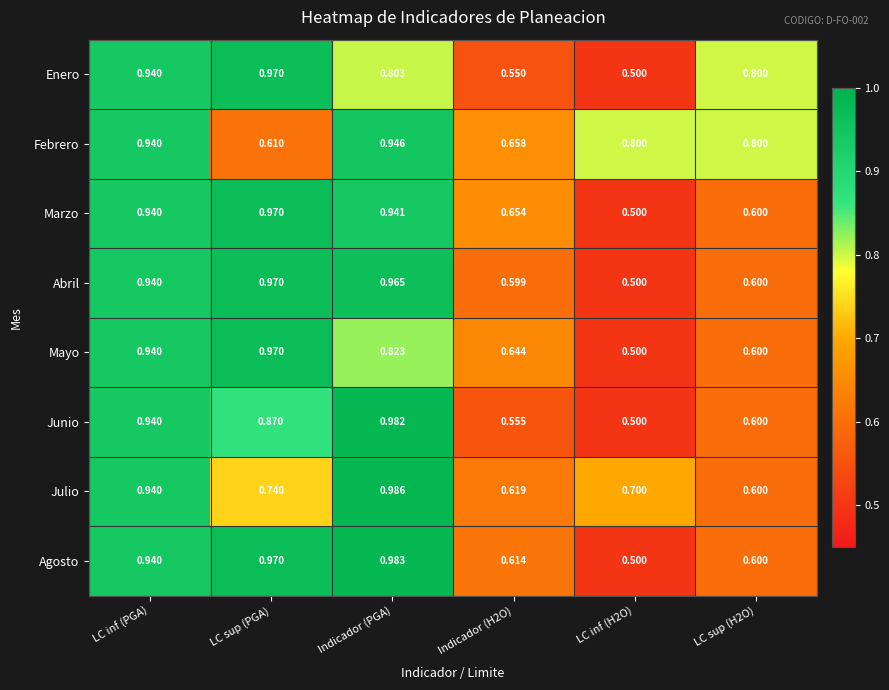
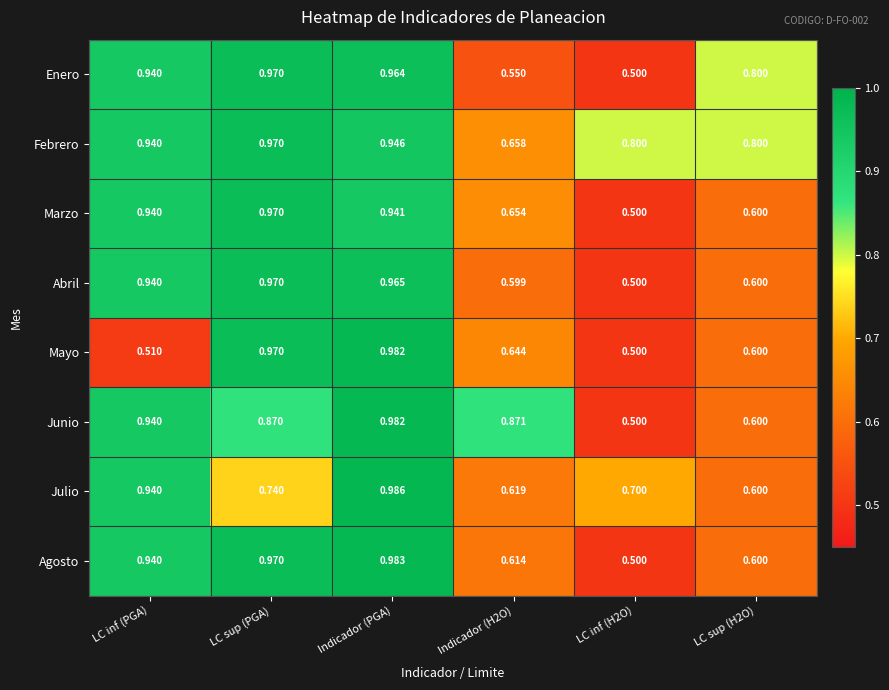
  {
    "Enero": {
      "LC inf (PGA)": 0.940,
      "LC sup (PGA)": 0.970,
-     "Indicador (PGA)": 0.803,
+     "Indicador (PGA)": 0.964,
      "Indicador (H2O)": 0.550,
      "LC inf (H2O)": 0.500,
      "LC sup (H2O)": 0.800
    },
    "Febrero": {
      "LC inf (PGA)": 0.940,
-     "LC sup (PGA)": 0.610,
+     "LC sup (PGA)": 0.970,
      "Indicador (PGA)": 0.946,
      "Indicador (H2O)": 0.658,
      "LC inf (H2O)": 0.800,
      "LC sup (H2O)": 0.800
    },
    "Marzo": {
      "LC inf (PGA)": 0.940,
      "LC sup (PGA)": 0.970,
      "Indicador (PGA)": 0.941,
      "Indicador (H2O)": 0.654,
      "LC inf (H2O)": 0.500,
      "LC sup (H2O)": 0.600
    },
    "Abril": {
      "LC inf (PGA)": 0.940,
      "LC sup (PGA)": 0.970,
      "Indicador (PGA)": 0.965,
      "Indicador (H2O)": 0.599,
      "LC inf (H2O)": 0.500,
      "LC sup (H2O)": 0.600
    },
    "Mayo": {
-     "LC inf (PGA)": 0.940,
+     "LC inf (PGA)": 0.510,
      "LC sup (PGA)": 0.970,
-     "Indicador (PGA)": 0.823,
+     "Indicador (PGA)": 0.982,
      "Indicador (H2O)": 0.644,
      "LC inf (H2O)": 0.500,
      "LC sup (H2O)": 0.600
    },
    "Junio": {
      "LC inf (PGA)": 0.940,
      "LC sup (PGA)": 0.870,
      "Indicador (PGA)": 0.982,
-     "Indicador (H2O)": 0.555,
+     "Indicador (H2O)": 0.871,
      "LC inf (H2O)": 0.500,
      "LC sup (H2O)": 0.600
    },
    "Julio": {
      "LC inf (PGA)": 0.940,
      "LC sup (PGA)": 0.740,
      "Indicador (PGA)": 0.986,
      "Indicador (H2O)": 0.619,
      "LC inf (H2O)": 0.700,
      "LC sup (H2O)": 0.600
    },
    "Agosto": {
      "LC inf (PGA)": 0.940,
      "LC sup (PGA)": 0.970,
      "Indicador (PGA)": 0.983,
      "Indicador (H2O)": 0.614,
      "LC inf (H2O)": 0.500,
      "LC sup (H2O)": 0.600
    }
  }
